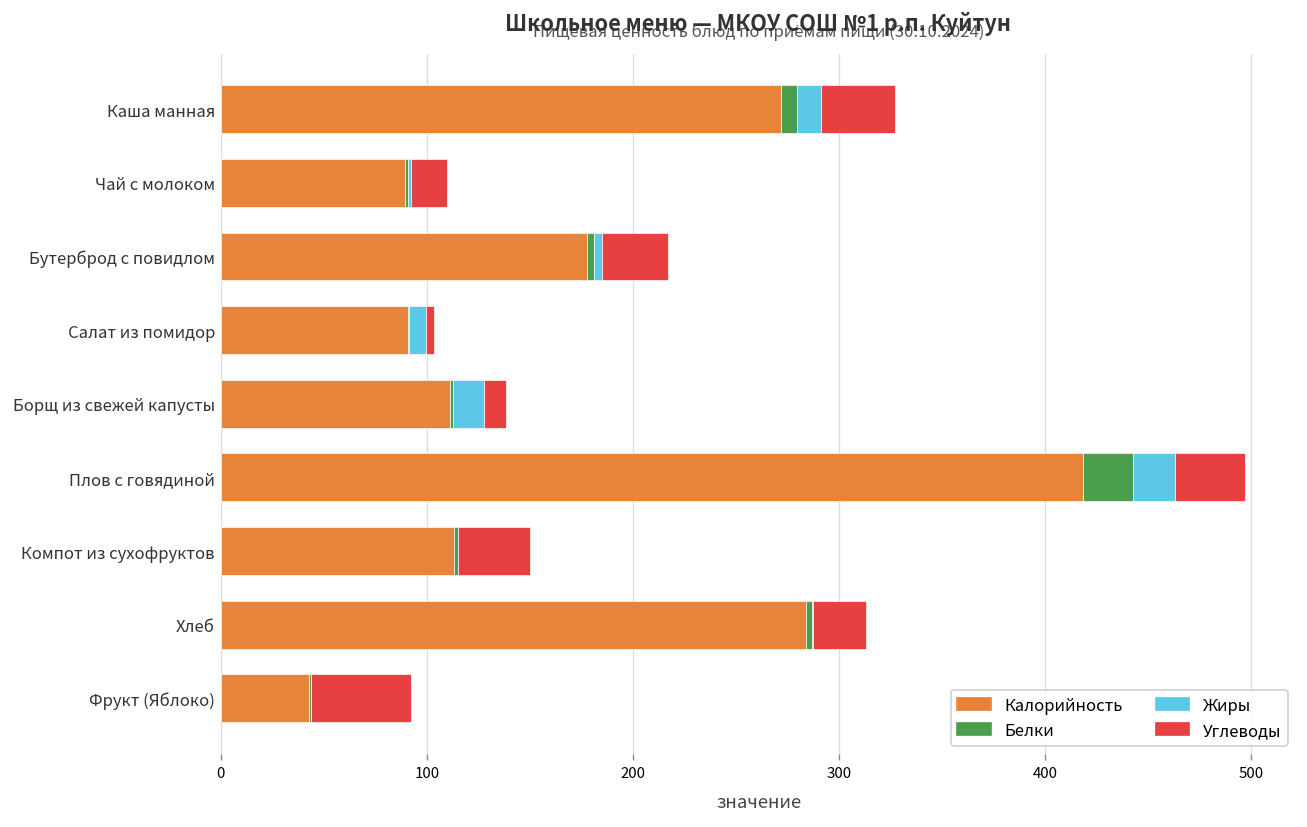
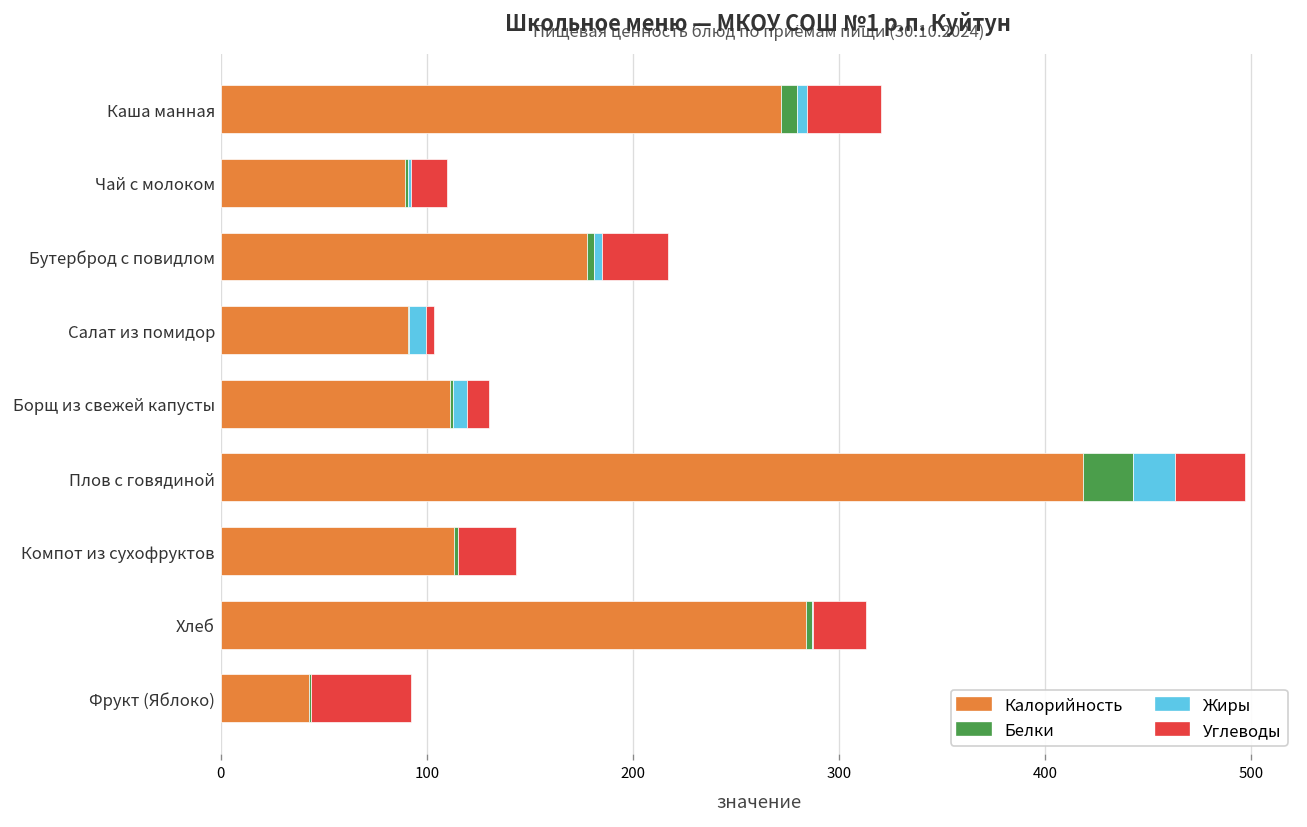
  {
    "Калорийность": {
      "Каша манная": 272,
      "Чай с молоком": 89,
      "Бутерброд с повидлом": 178,
      "Салат из помидор": 91,
      "Борщ из свежей капусты": 111,
      "Плов с говядиной": 418,
      "Компот из сухофруктов": 113,
      "Хлеб": 284,
      "Фрукт (Яблоко)": 43
    },
    "Белки": {
      "Каша манная": 8,
      "Бутерброд с повидлом": 3,
      "Борщ из свежей капусты": 2,
      "Плов с говядиной": 24,
      "Компот из сухофруктов": 2,
      "Хлеб": 3
    },
    "Жиры": {
-     "Каша манная": 12,
+     "Каша манная": 5,
      "Чай с молоком": 2,
      "Бутерброд с повидлом": 4,
      "Салат из помидор": 8,
-     "Борщ из свежей капусты": 15,
+     "Борщ из свежей капусты": 7,
      "Плов с говядиной": 21,
      "Фрукт (Яблоко)": 0
    },
    "Углеводы": {
      "Каша манная": 36,
      "Чай с молоком": 17,
      "Бутерброд с повидлом": 32,
      "Салат из помидор": 4,
      "Борщ из свежей капусты": 11,
      "Плов с говядиной": 34,
-     "Компот из сухофруктов": 35,
+     "Компот из сухофруктов": 28,
      "Хлеб": 26,
      "Фрукт (Яблоко)": 48
    }
  }
